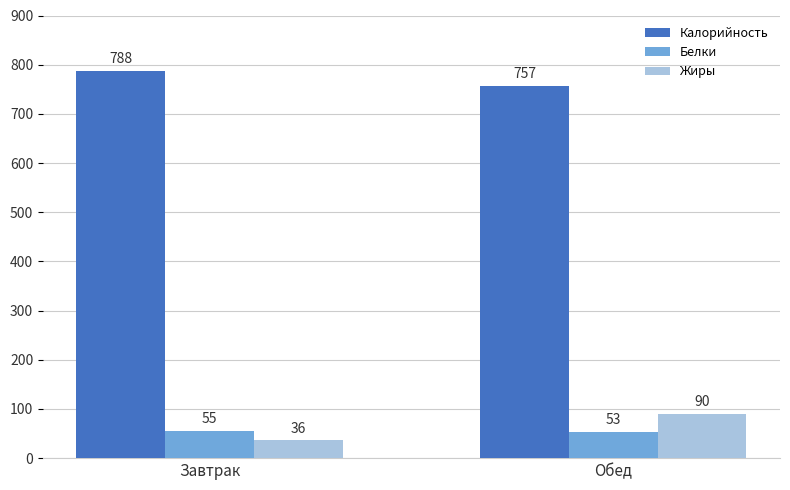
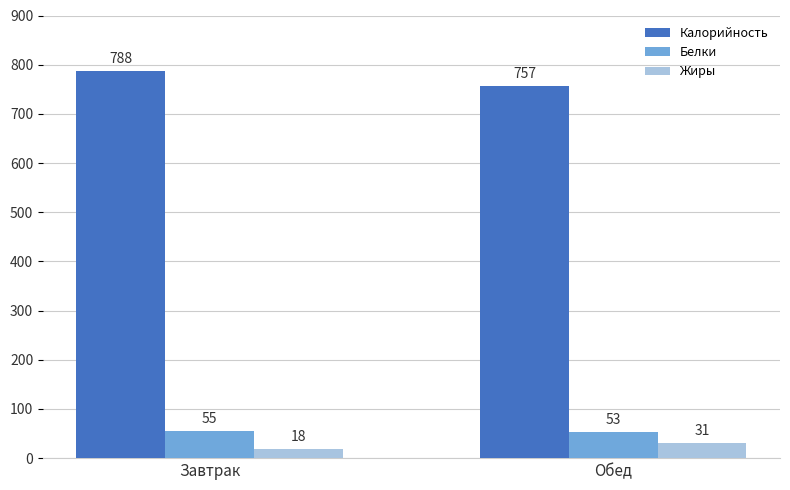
  {
    "Калорийность": {
      "Завтрак": 788,
      "Обед": 757
    },
    "Белки": {
      "Завтрак": 55,
      "Обед": 53
    },
    "Жиры": {
-     "Завтрак": 36,
-     "Обед": 90
+     "Завтрак": 18,
+     "Обед": 31
    }
  }
